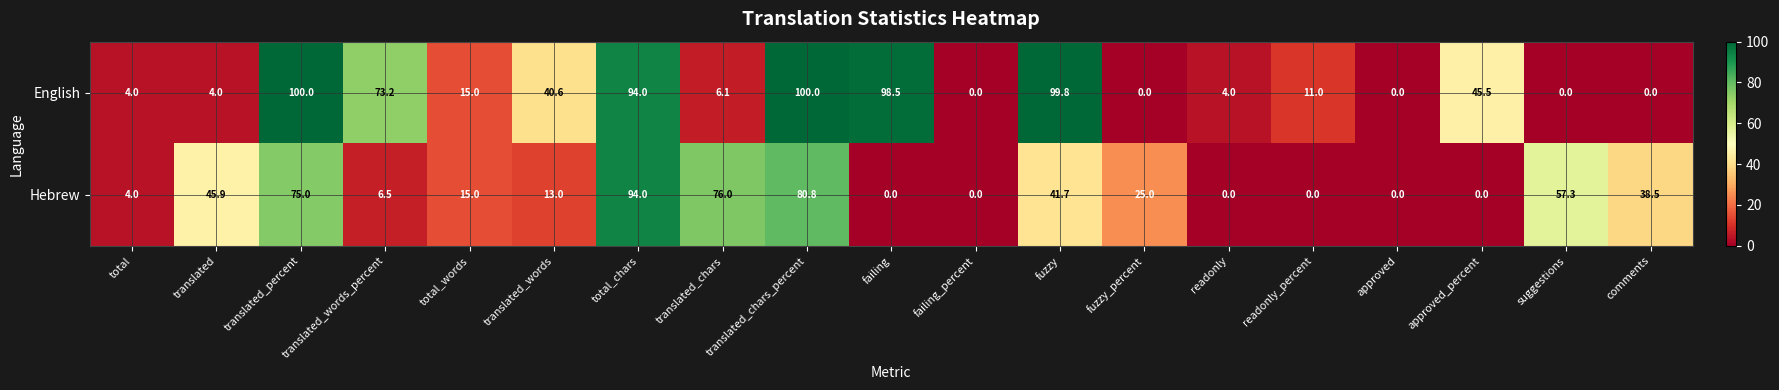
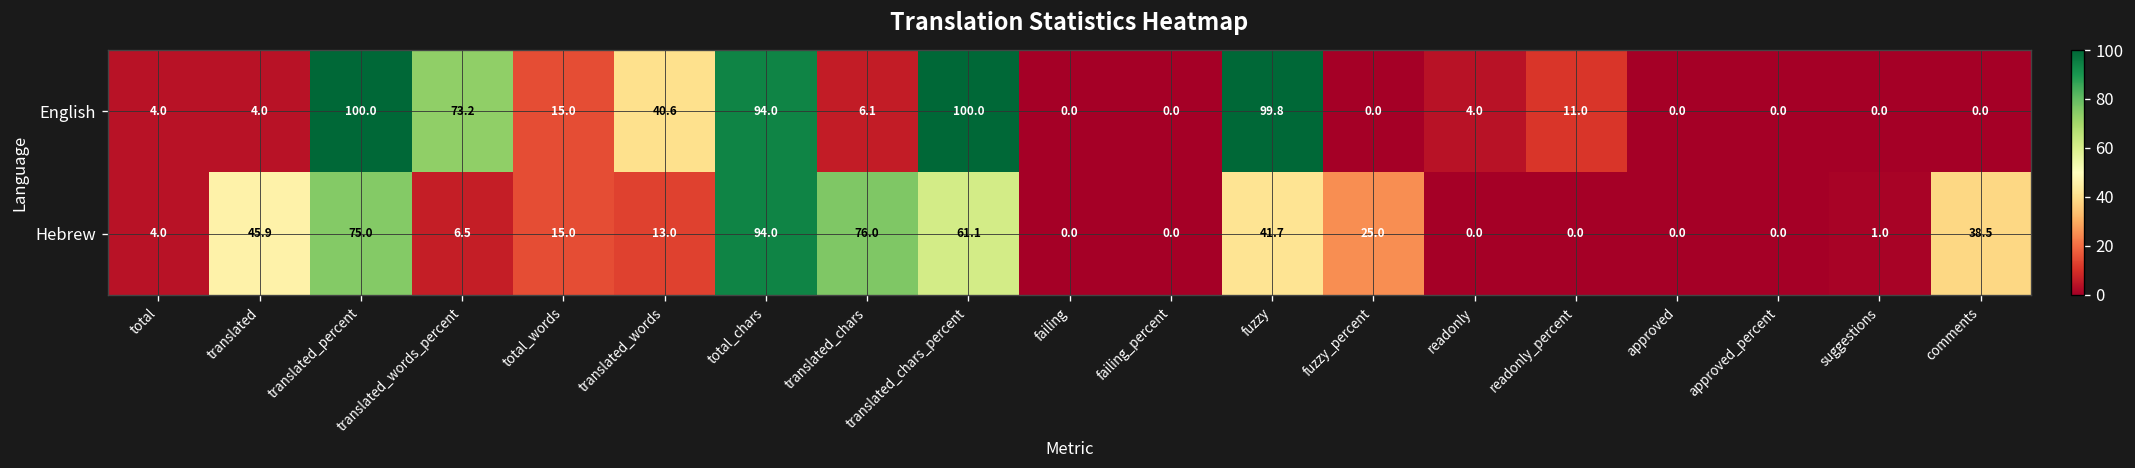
  {
    "English": {
      "total": 4.0,
      "translated": 4.0,
      "translated_percent": 100.0,
      "translated_words_percent": 73.2,
      "total_words": 15.0,
      "translated_words": 40.6,
      "total_chars": 94.0,
      "translated_chars": 6.1,
      "translated_chars_percent": 100.0,
-     "failing": 98.5,
+     "failing": 0.0,
      "failing_percent": 0.0,
      "fuzzy": 99.8,
      "fuzzy_percent": 0.0,
      "readonly": 4.0,
      "readonly_percent": 11.0,
      "approved": 0.0,
-     "approved_percent": 45.5,
+     "approved_percent": 0.0,
      "suggestions": 0.0,
      "comments": 0.0
    },
    "Hebrew": {
      "total": 4.0,
      "translated": 45.9,
      "translated_percent": 75.0,
      "translated_words_percent": 6.5,
      "total_words": 15.0,
      "translated_words": 13.0,
      "total_chars": 94.0,
      "translated_chars": 76.0,
-     "translated_chars_percent": 80.8,
+     "translated_chars_percent": 61.1,
      "failing": 0.0,
      "failing_percent": 0.0,
      "fuzzy": 41.7,
      "fuzzy_percent": 25.0,
      "readonly": 0.0,
      "readonly_percent": 0.0,
      "approved": 0.0,
      "approved_percent": 0.0,
-     "suggestions": 57.3,
+     "suggestions": 1.0,
      "comments": 38.5
    }
  }
